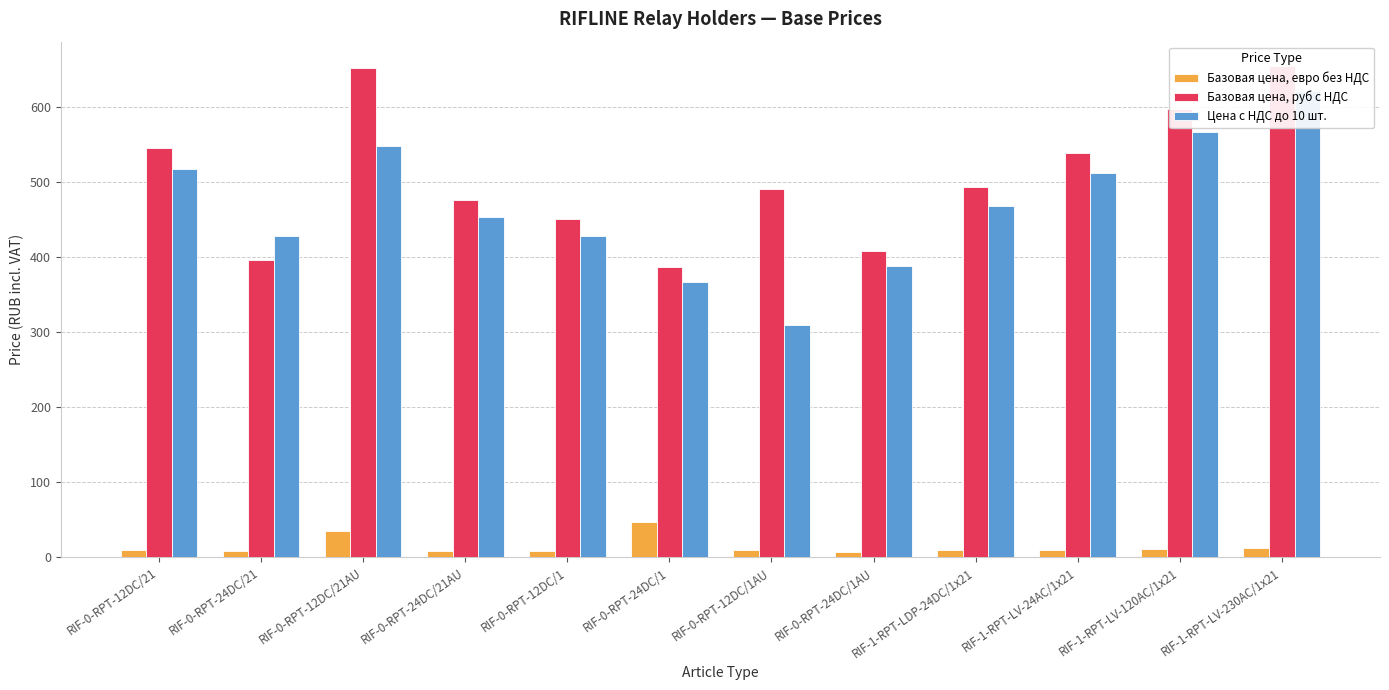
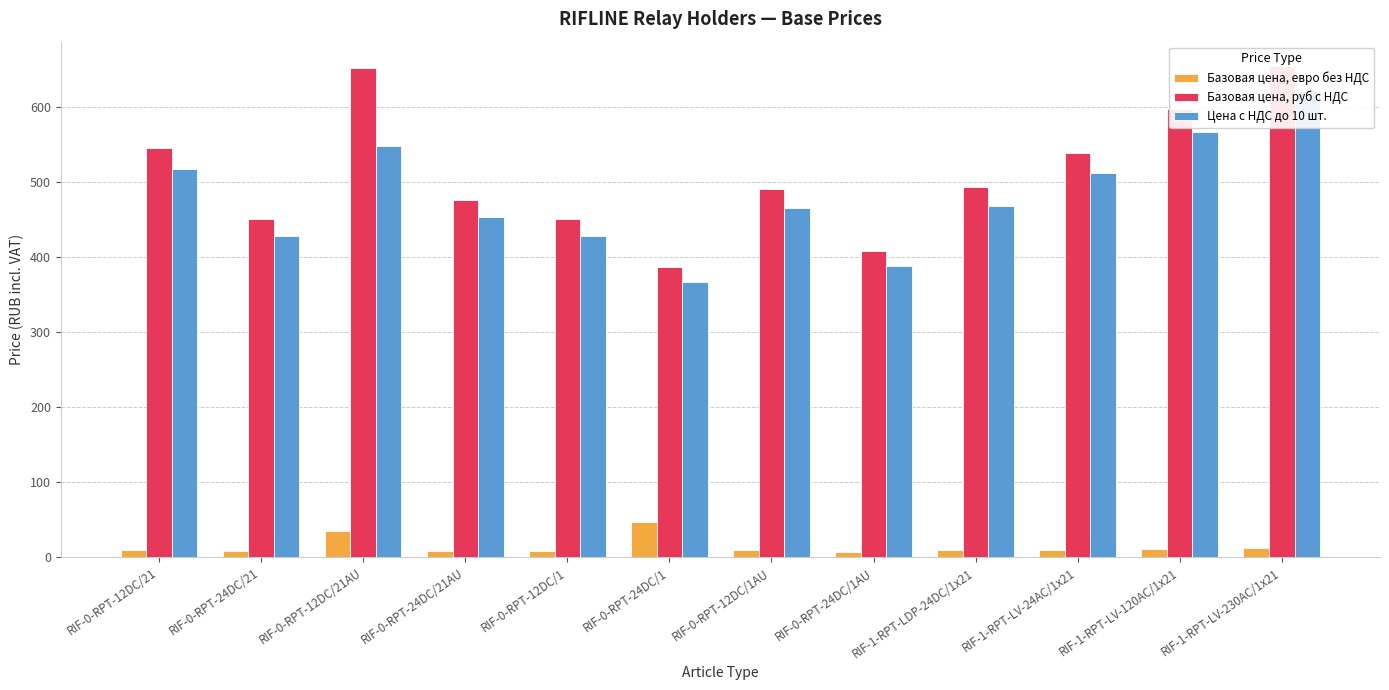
  {
    "Базовая цена, евро без НДС": {
      "RIF-0-RPT-12DC/21": 10,
      "RIF-0-RPT-24DC/21": 10,
      "RIF-0-RPT-12DC/21AU": 30,
      "RIF-0-RPT-24DC/21AU": 10,
      "RIF-0-RPT-12DC/1": 10,
      "RIF-0-RPT-24DC/1": 50,
      "RIF-0-RPT-12DC/1AU": 10,
      "RIF-0-RPT-24DC/1AU": 10,
      "RIF-1-RPT-LDP-24DC/1x21": 10,
      "RIF-1-RPT-LV-24AC/1x21": 10,
      "RIF-1-RPT-LV-120AC/1x21": 10,
      "RIF-1-RPT-LV-230AC/1x21": 10
    },
    "Базовая цена, руб с НДС": {
      "RIF-0-RPT-12DC/21": 550,
-     "RIF-0-RPT-24DC/21": 400,
+     "RIF-0-RPT-24DC/21": 450,
      "RIF-0-RPT-12DC/21AU": 650,
      "RIF-0-RPT-24DC/21AU": 480,
      "RIF-0-RPT-12DC/1": 450,
      "RIF-0-RPT-24DC/1": 390,
      "RIF-0-RPT-12DC/1AU": 490,
      "RIF-0-RPT-24DC/1AU": 410,
      "RIF-1-RPT-LDP-24DC/1x21": 490,
      "RIF-1-RPT-LV-24AC/1x21": 540
    },
    "Цена с НДС до 10 шт.": {
      "RIF-0-RPT-12DC/21": 520,
      "RIF-0-RPT-24DC/21": 430,
      "RIF-0-RPT-12DC/21AU": 550,
      "RIF-0-RPT-24DC/21AU": 450,
      "RIF-0-RPT-12DC/1": 430,
      "RIF-0-RPT-24DC/1": 370,
-     "RIF-0-RPT-12DC/1AU": 310,
+     "RIF-0-RPT-12DC/1AU": 470,
      "RIF-0-RPT-24DC/1AU": 390,
      "RIF-1-RPT-LDP-24DC/1x21": 470,
      "RIF-1-RPT-LV-24AC/1x21": 510,
      "RIF-1-RPT-LV-120AC/1x21": 570
    }
  }
